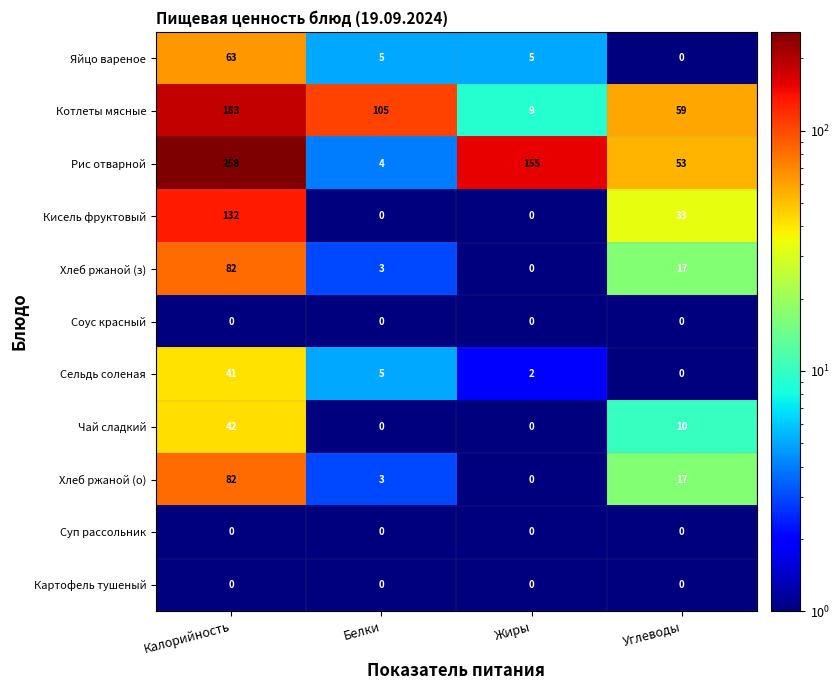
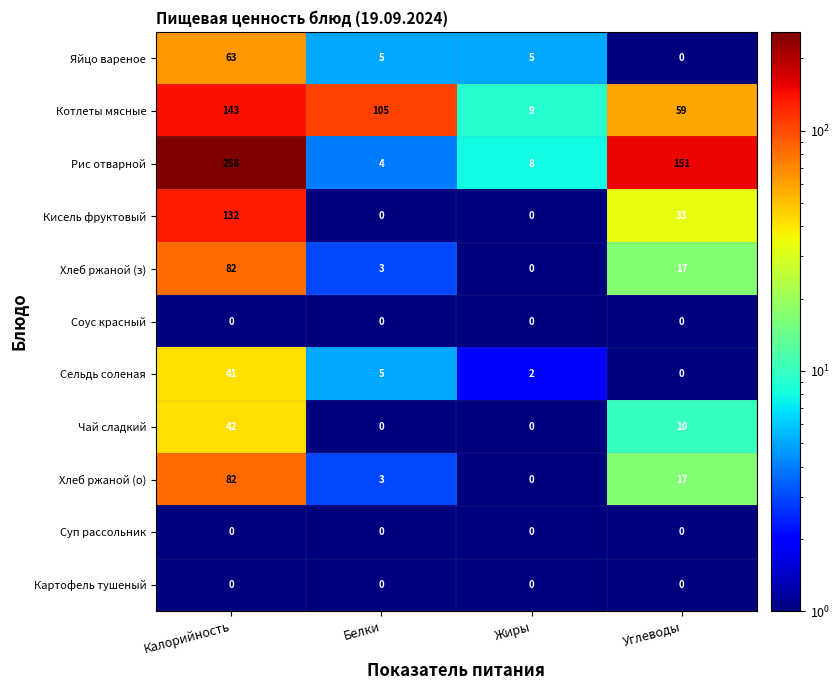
  {
    "Яйцо вареное": {
      "Калорийность": 63,
      "Белки": 5,
      "Жиры": 5,
      "Углеводы": 0
    },
    "Котлеты мясные": {
-     "Калорийность": 183,
+     "Калорийность": 143,
      "Белки": 105,
      "Жиры": 9,
      "Углеводы": 59
    },
    "Рис отварной": {
      "Калорийность": 258,
      "Белки": 4,
-     "Жиры": 155,
-     "Углеводы": 53
+     "Жиры": 8,
+     "Углеводы": 151
    },
    "Кисель фруктовый": {
      "Калорийность": 132,
      "Белки": 0,
      "Жиры": 0,
      "Углеводы": 33
    },
    "Хлеб ржаной (з)": {
      "Калорийность": 82,
      "Белки": 3,
      "Жиры": 0,
      "Углеводы": 17
    },
    "Соус красный": {
      "Калорийность": 0,
      "Белки": 0,
      "Жиры": 0,
      "Углеводы": 0
    },
    "Сельдь соленая": {
      "Калорийность": 41,
      "Белки": 5,
      "Жиры": 2,
      "Углеводы": 0
    },
    "Чай сладкий": {
      "Калорийность": 42,
      "Белки": 0,
      "Жиры": 0,
      "Углеводы": 10
    },
    "Хлеб ржаной (о)": {
      "Калорийность": 82,
      "Белки": 3,
      "Жиры": 0,
      "Углеводы": 17
    },
    "Суп рассольник": {
      "Калорийность": 0,
      "Белки": 0,
      "Жиры": 0,
      "Углеводы": 0
    },
    "Картофель тушеный": {
      "Калорийность": 0,
      "Белки": 0,
      "Жиры": 0,
      "Углеводы": 0
    }
  }
